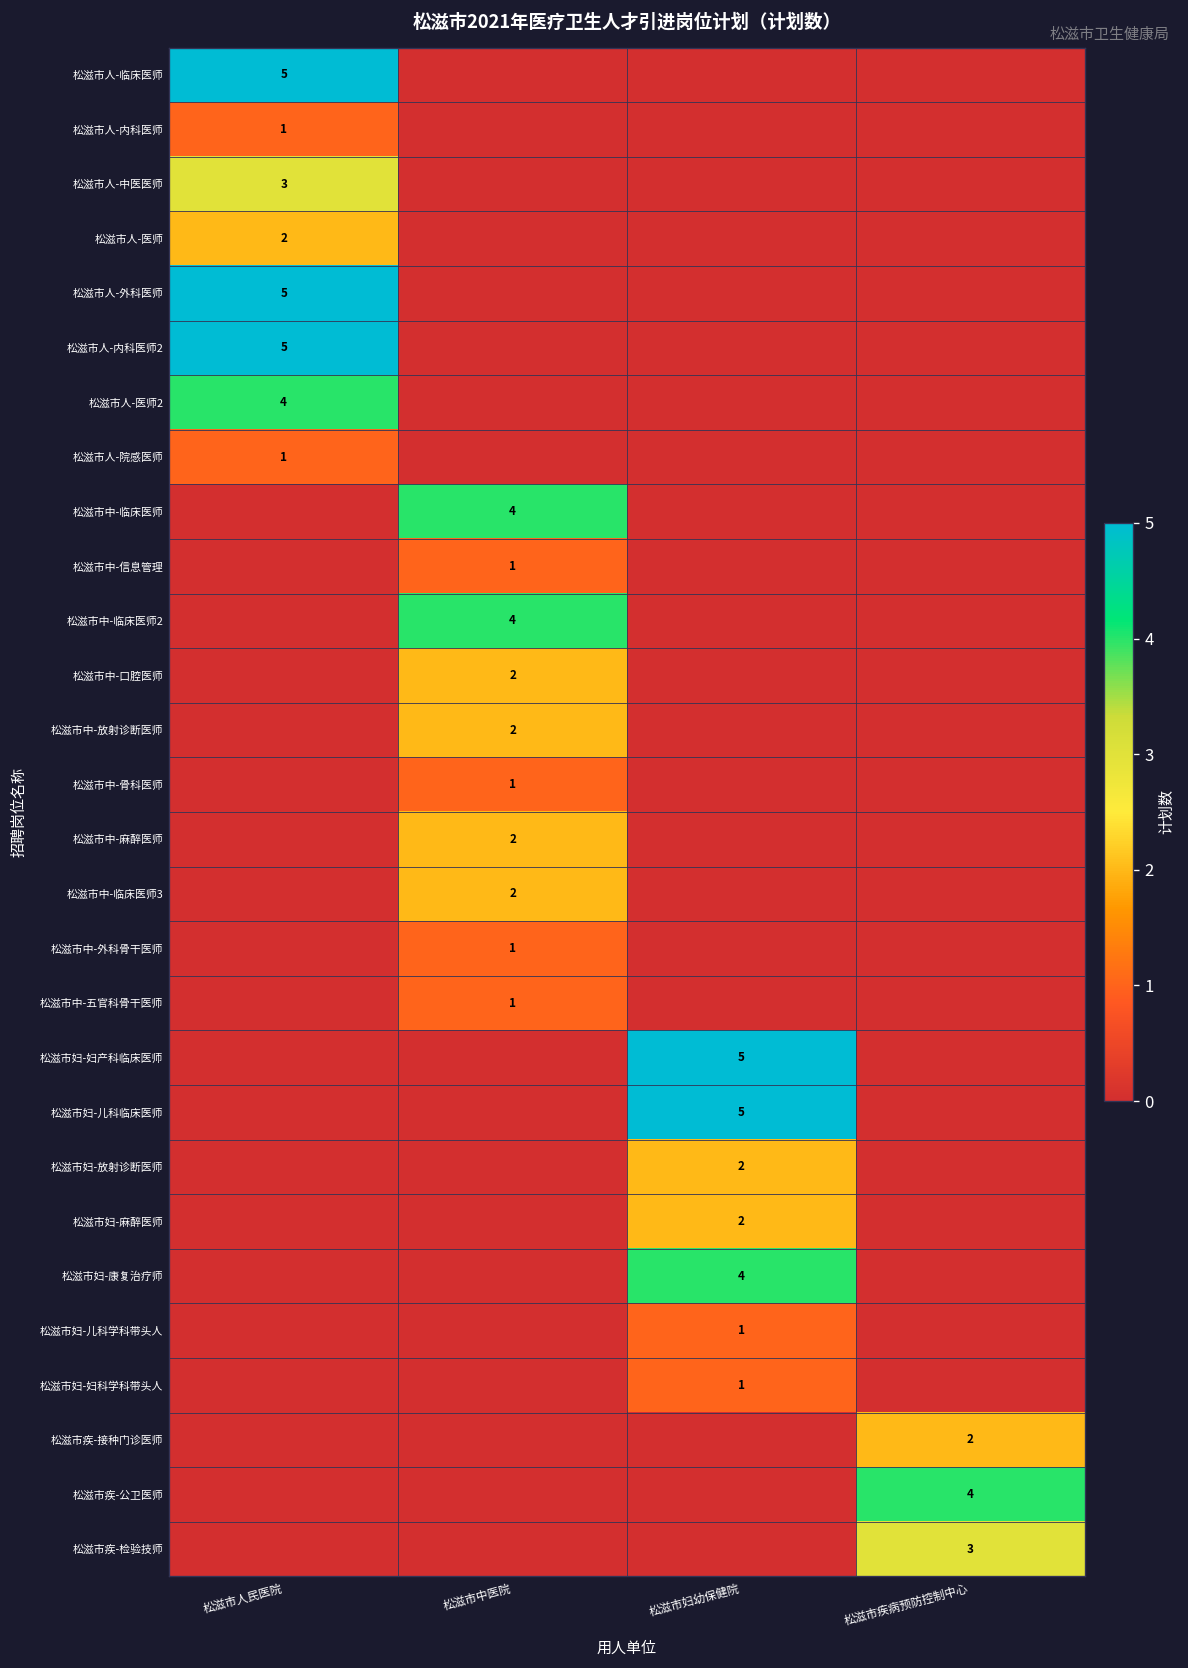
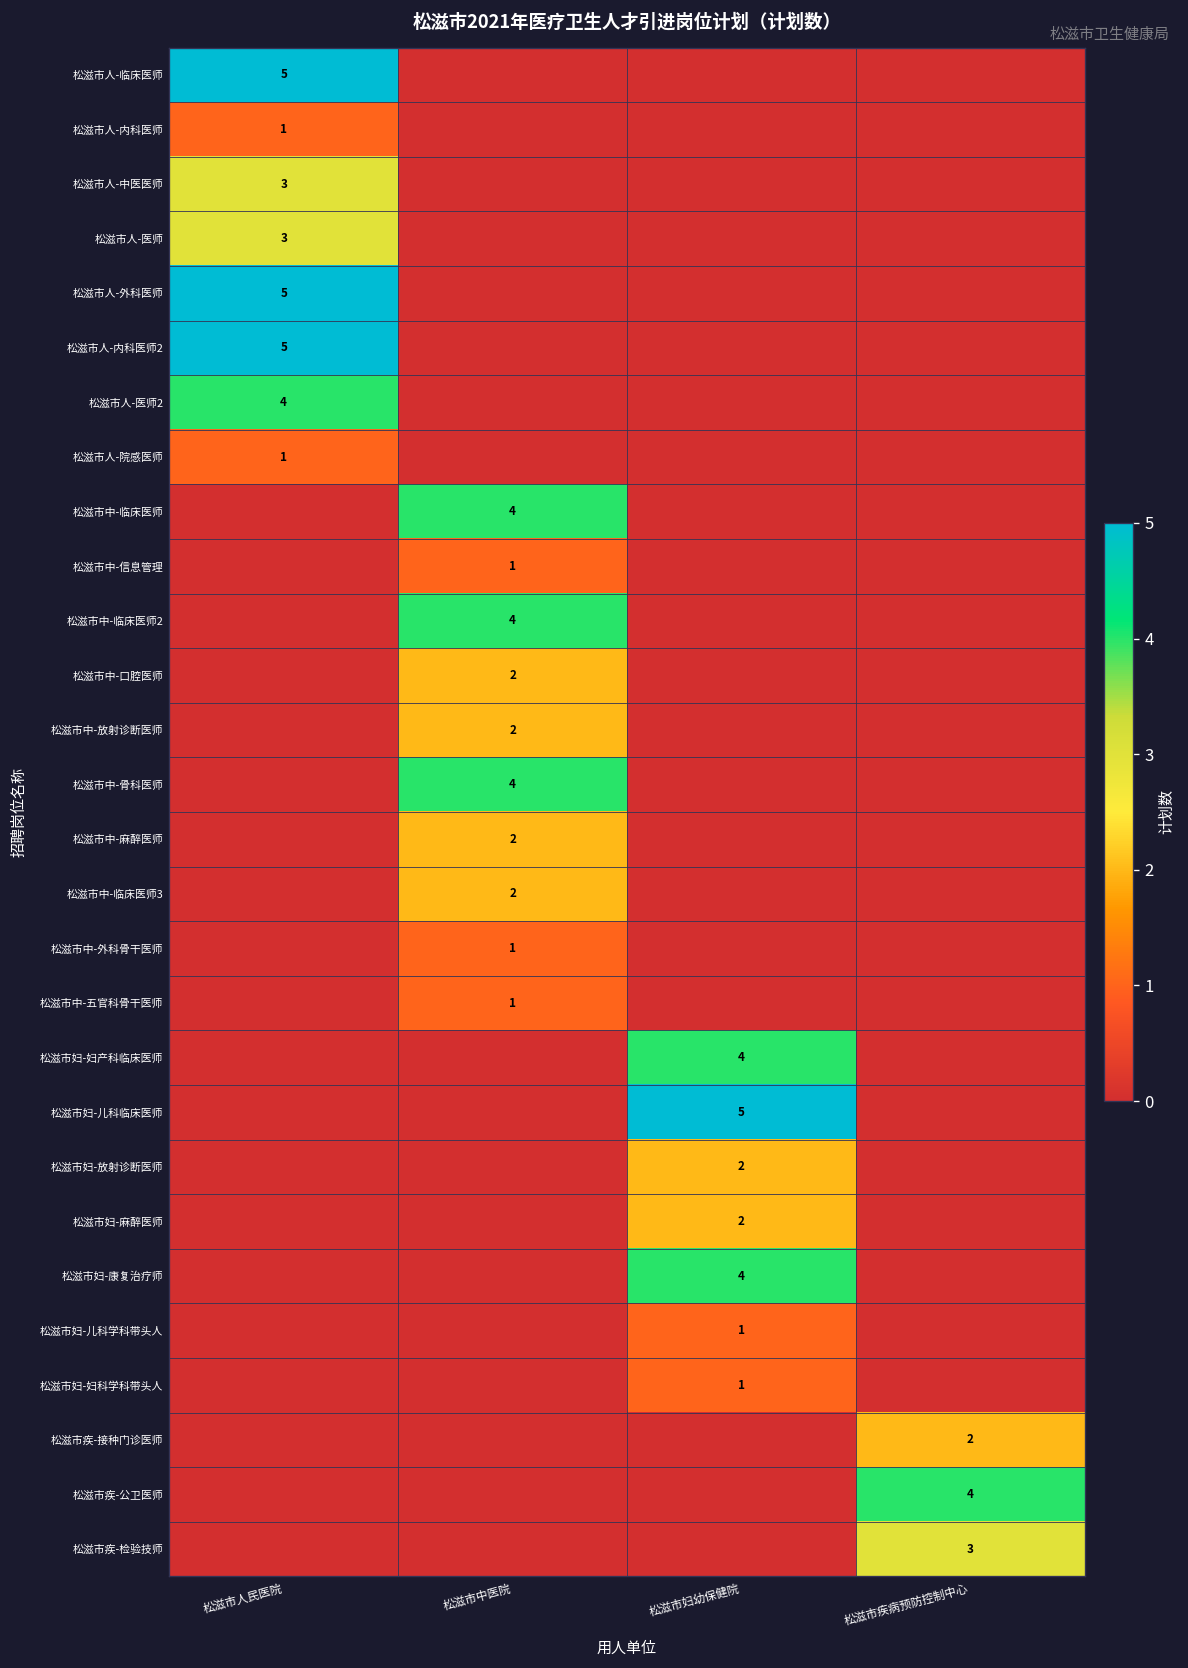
  {
    "松滋市人-临床医师": {
      "松滋市人民医院": 5
    },
    "松滋市人-内科医师": {
      "松滋市人民医院": 1
    },
    "松滋市人-中医医师": {
      "松滋市人民医院": 3
    },
    "松滋市人-医师": {
-     "松滋市人民医院": 2
+     "松滋市人民医院": 3
    },
    "松滋市人-外科医师": {
      "松滋市人民医院": 5
    },
    "松滋市人-内科医师2": {
      "松滋市人民医院": 5
    },
    "松滋市人-医师2": {
      "松滋市人民医院": 4
    },
    "松滋市人-院感医师": {
      "松滋市人民医院": 1
    },
    "松滋市中-临床医师": {
      "松滋市中医院": 4
    },
    "松滋市中-信息管理": {
      "松滋市中医院": 1
    },
    "松滋市中-临床医师2": {
      "松滋市中医院": 4
    },
    "松滋市中-口腔医师": {
      "松滋市中医院": 2
    },
    "松滋市中-放射诊断医师": {
      "松滋市中医院": 2
    },
    "松滋市中-骨科医师": {
-     "松滋市中医院": 1
+     "松滋市中医院": 4
    },
    "松滋市中-麻醉医师": {
      "松滋市中医院": 2
    },
    "松滋市中-临床医师3": {
      "松滋市中医院": 2
    },
    "松滋市中-外科骨干医师": {
      "松滋市中医院": 1
    },
    "松滋市中-五官科骨干医师": {
      "松滋市中医院": 1
    },
    "松滋市妇-妇产科临床医师": {
-     "松滋市妇幼保健院": 5
+     "松滋市妇幼保健院": 4
    },
    "松滋市妇-儿科临床医师": {
      "松滋市妇幼保健院": 5
    },
    "松滋市妇-放射诊断医师": {
      "松滋市妇幼保健院": 2
    },
    "松滋市妇-麻醉医师": {
      "松滋市妇幼保健院": 2
    },
    "松滋市妇-康复治疗师": {
      "松滋市妇幼保健院": 4
    },
    "松滋市妇-儿科学科带头人": {
      "松滋市妇幼保健院": 1
    },
    "松滋市妇-妇科学科带头人": {
      "松滋市妇幼保健院": 1
    },
    "松滋市疾-接种门诊医师": {
      "松滋市疾病预防控制中心": 2
    },
    "松滋市疾-公卫医师": {
      "松滋市疾病预防控制中心": 4
    },
    "松滋市疾-检验技师": {
      "松滋市疾病预防控制中心": 3
    }
  }
